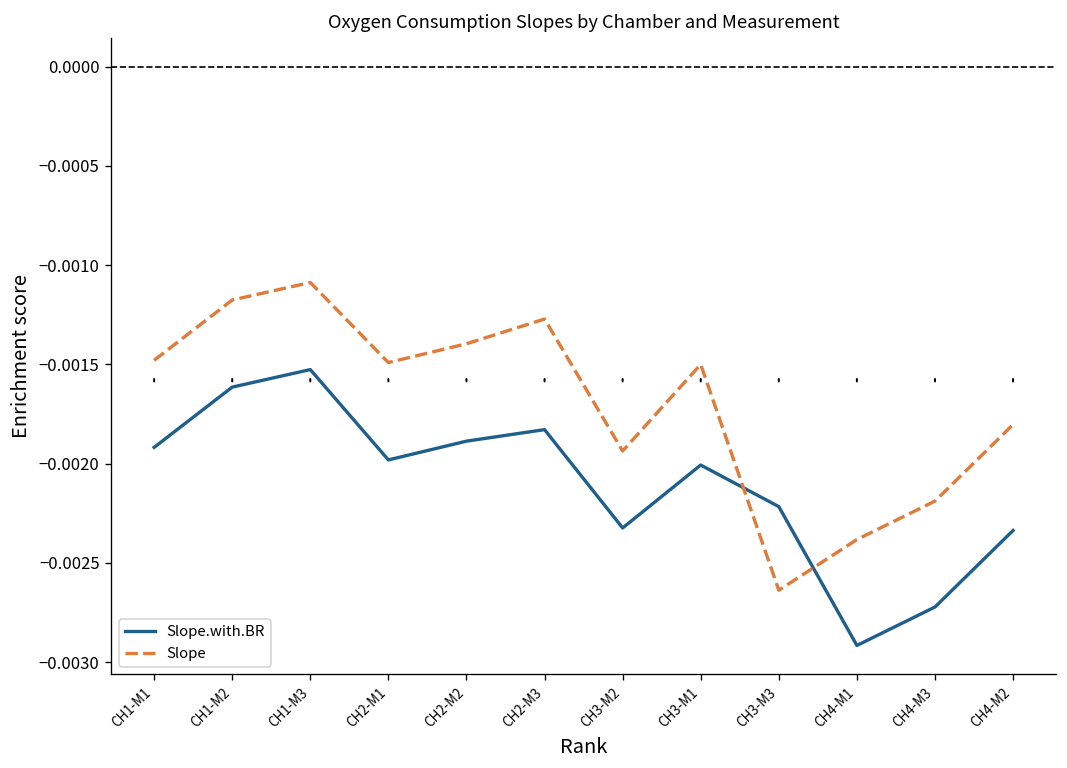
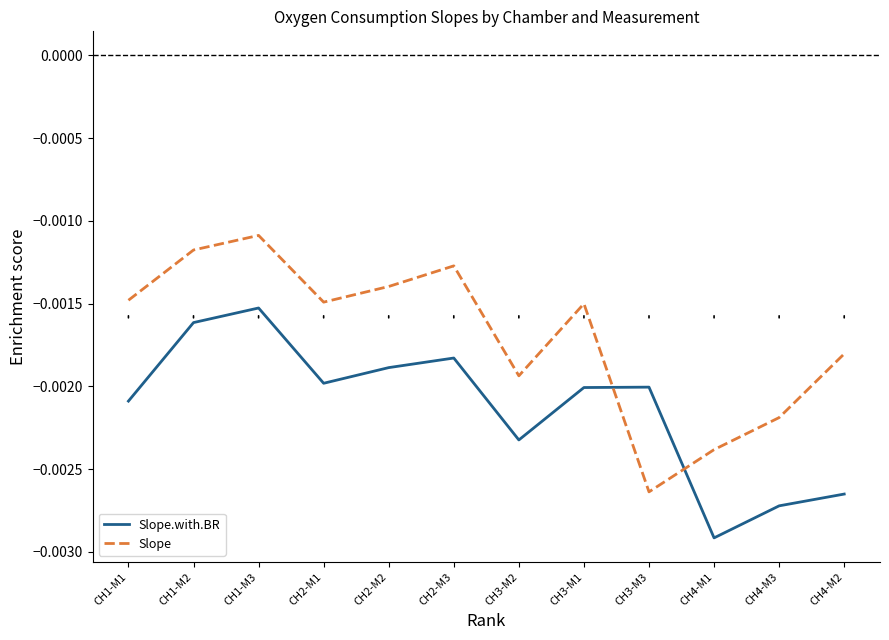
  {
    "Slope.with.BR": {
-     "CH1-M1": -0.00192,
+     "CH1-M1": -0.00209,
      "CH1-M2": -0.00161,
      "CH1-M3": -0.00153,
      "CH2-M1": -0.00198,
      "CH2-M2": -0.00189,
      "CH2-M3": -0.00183,
      "CH3-M2": -0.00232,
      "CH3-M1": -0.00201,
-     "CH3-M3": -0.00222,
+     "CH3-M3": -0.00200,
      "CH4-M1": -0.00292,
      "CH4-M3": -0.00272,
-     "CH4-M2": -0.00234
+     "CH4-M2": -0.00265
    },
    "Slope": {
      "CH1-M1": -0.00148,
      "CH1-M2": -0.00118,
      "CH1-M3": -0.00109,
      "CH2-M1": -0.00149,
      "CH2-M2": -0.00140,
      "CH2-M3": -0.00127,
      "CH3-M2": -0.00194,
      "CH3-M1": -0.00150,
      "CH3-M3": -0.00264,
      "CH4-M1": -0.00238,
      "CH4-M3": -0.00219,
      "CH4-M2": -0.00180
    }
  }
